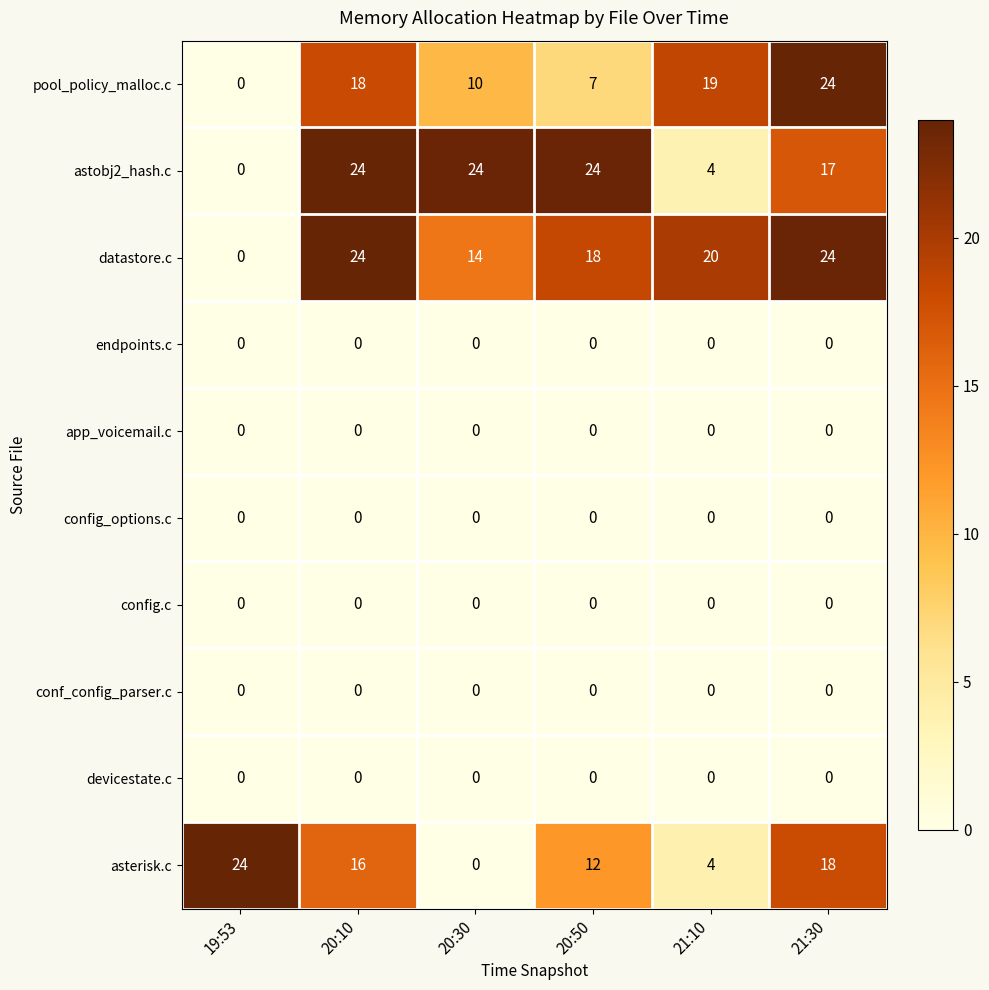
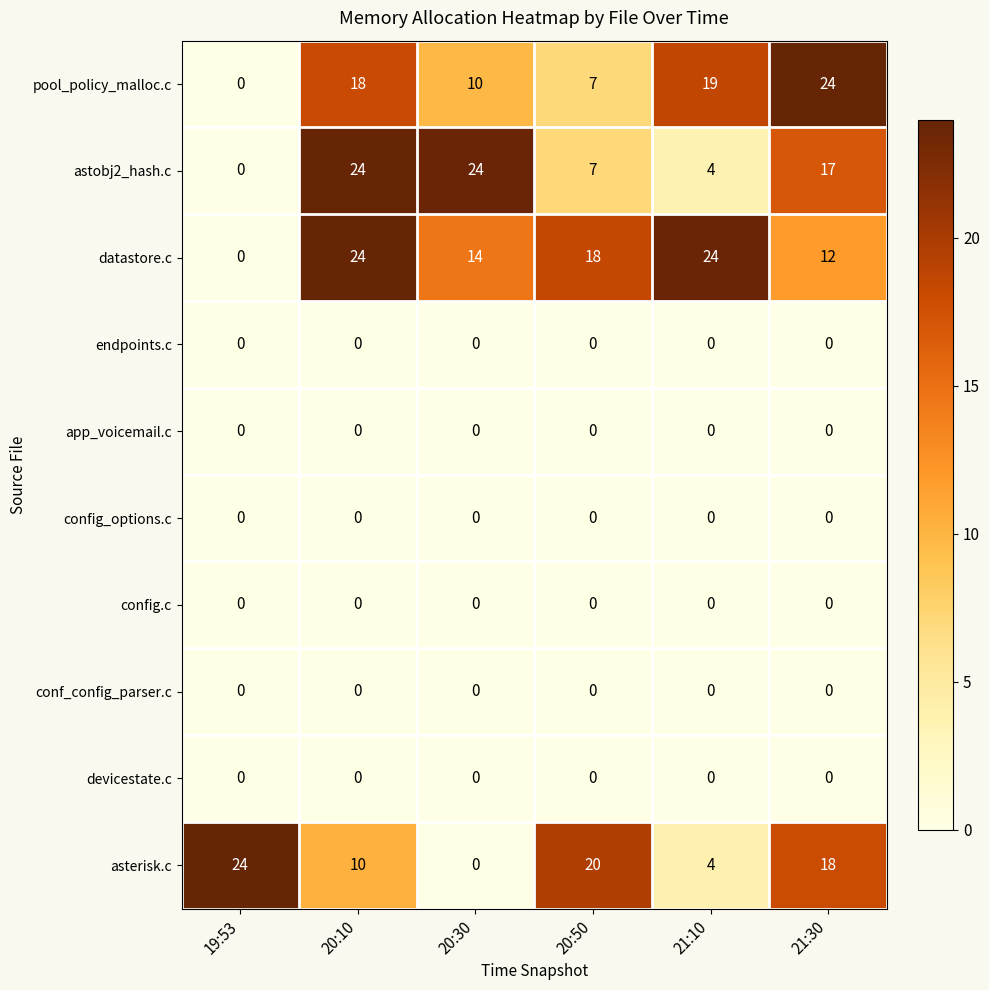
  {
    "pool_policy_malloc.c": {
      "19:53": 0,
      "20:10": 18,
      "20:30": 10,
      "20:50": 7,
      "21:10": 19,
      "21:30": 24
    },
    "astobj2_hash.c": {
      "19:53": 0,
      "20:10": 24,
      "20:30": 24,
-     "20:50": 24,
+     "20:50": 7,
      "21:10": 4,
      "21:30": 17
    },
    "datastore.c": {
      "19:53": 0,
      "20:10": 24,
      "20:30": 14,
      "20:50": 18,
-     "21:10": 20,
-     "21:30": 24
+     "21:10": 24,
+     "21:30": 12
    },
    "endpoints.c": {
      "19:53": 0,
      "20:10": 0,
      "20:30": 0,
      "20:50": 0,
      "21:10": 0,
      "21:30": 0
    },
    "app_voicemail.c": {
      "19:53": 0,
      "20:10": 0,
      "20:30": 0,
      "20:50": 0,
      "21:10": 0,
      "21:30": 0
    },
    "config_options.c": {
      "19:53": 0,
      "20:10": 0,
      "20:30": 0,
      "20:50": 0,
      "21:10": 0,
      "21:30": 0
    },
    "config.c": {
      "19:53": 0,
      "20:10": 0,
      "20:30": 0,
      "20:50": 0,
      "21:10": 0,
      "21:30": 0
    },
    "conf_config_parser.c": {
      "19:53": 0,
      "20:10": 0,
      "20:30": 0,
      "20:50": 0,
      "21:10": 0,
      "21:30": 0
    },
    "devicestate.c": {
      "19:53": 0,
      "20:10": 0,
      "20:30": 0,
      "20:50": 0,
      "21:10": 0,
      "21:30": 0
    },
    "asterisk.c": {
      "19:53": 24,
-     "20:10": 16,
+     "20:10": 10,
      "20:30": 0,
-     "20:50": 12,
+     "20:50": 20,
      "21:10": 4,
      "21:30": 18
    }
  }
